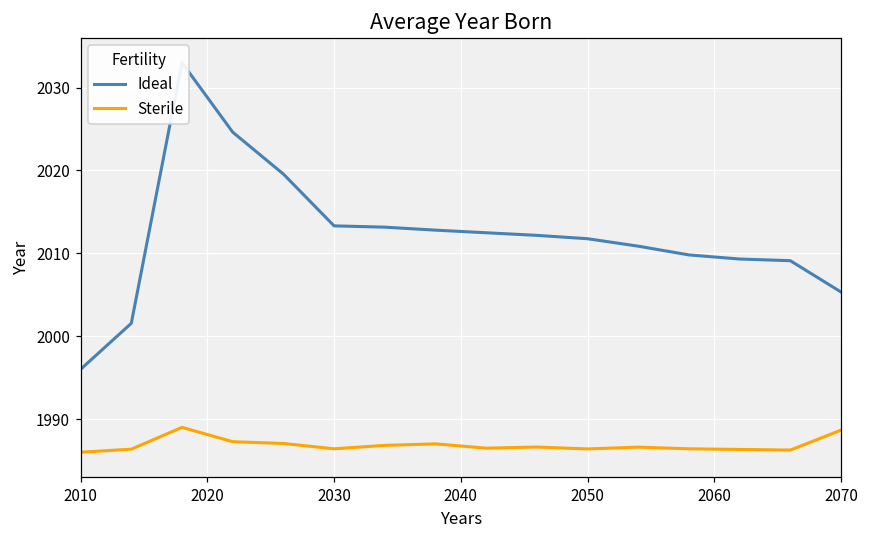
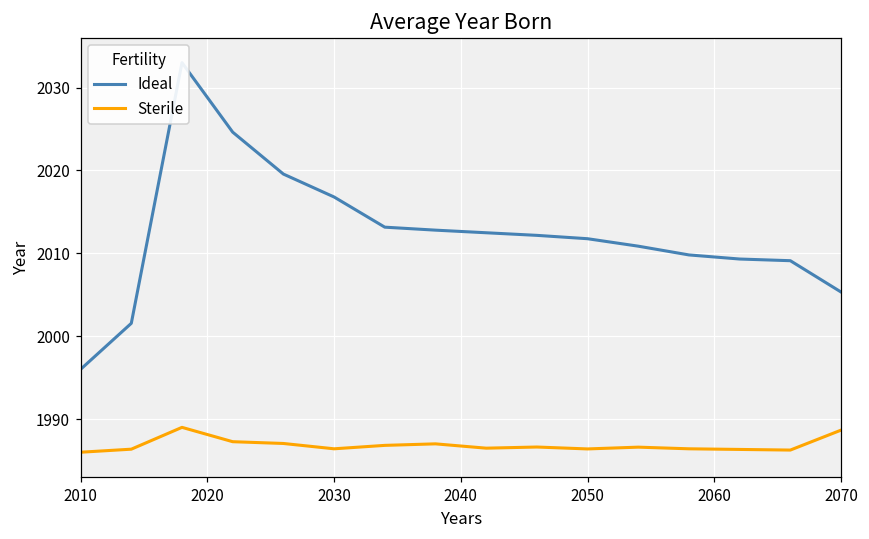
  {
    "Ideal": {
      "2010": 1996,
-     "2030": 2013,
+     "2030": 2017,
      "2050": 2012,
      "2070": 2005
    },
    "Sterile": {
      "2010": 1986,
      "2030": 1986,
      "2050": 1986,
      "2070": 1989
    }
  }
